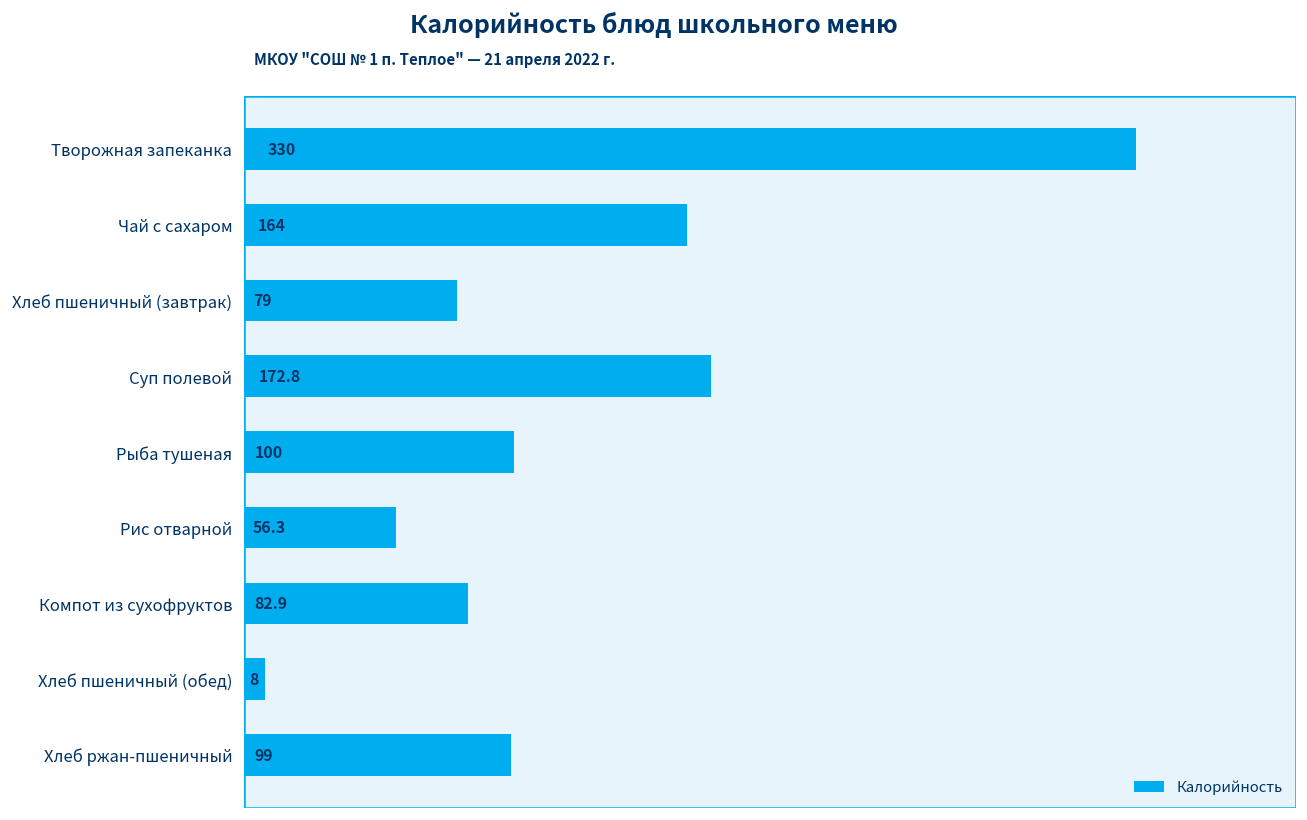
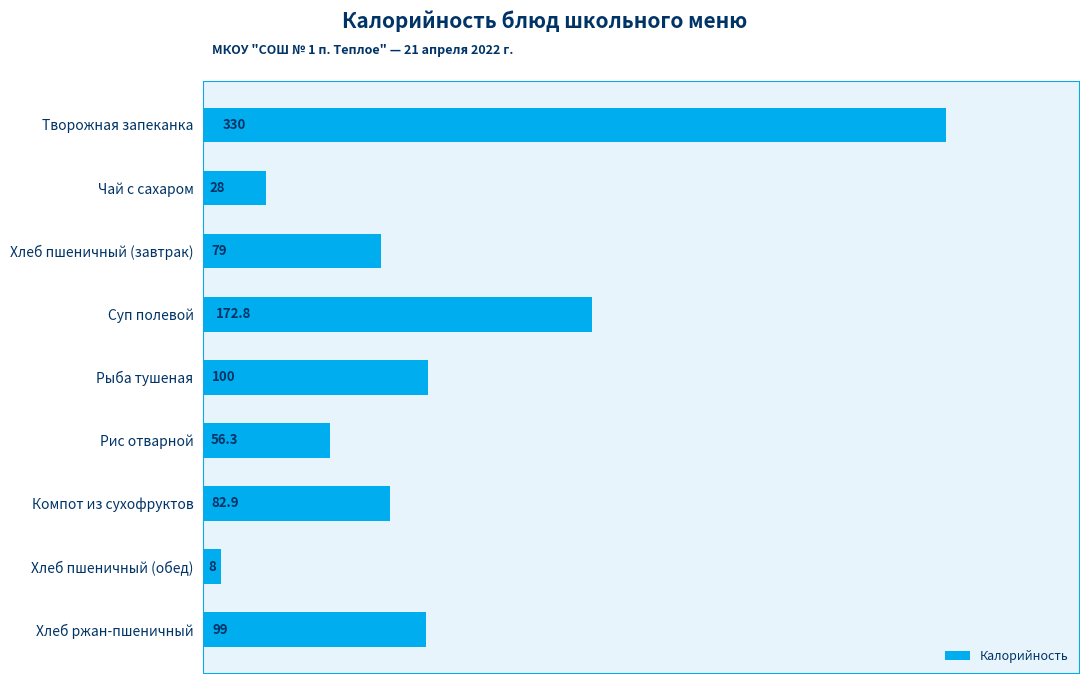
  {
    "Творожная запеканка": 330,
-   "Чай с сахаром": 164,
+   "Чай с сахаром": 28,
    "Хлеб пшеничный (завтрак)": 79,
    "Суп полевой": 172.8,
    "Рыба тушеная": 100,
    "Рис отварной": 56.3,
    "Компот из сухофруктов": 82.9,
    "Хлеб пшеничный (обед)": 8,
    "Хлеб ржан-пшеничный": 99
  }
